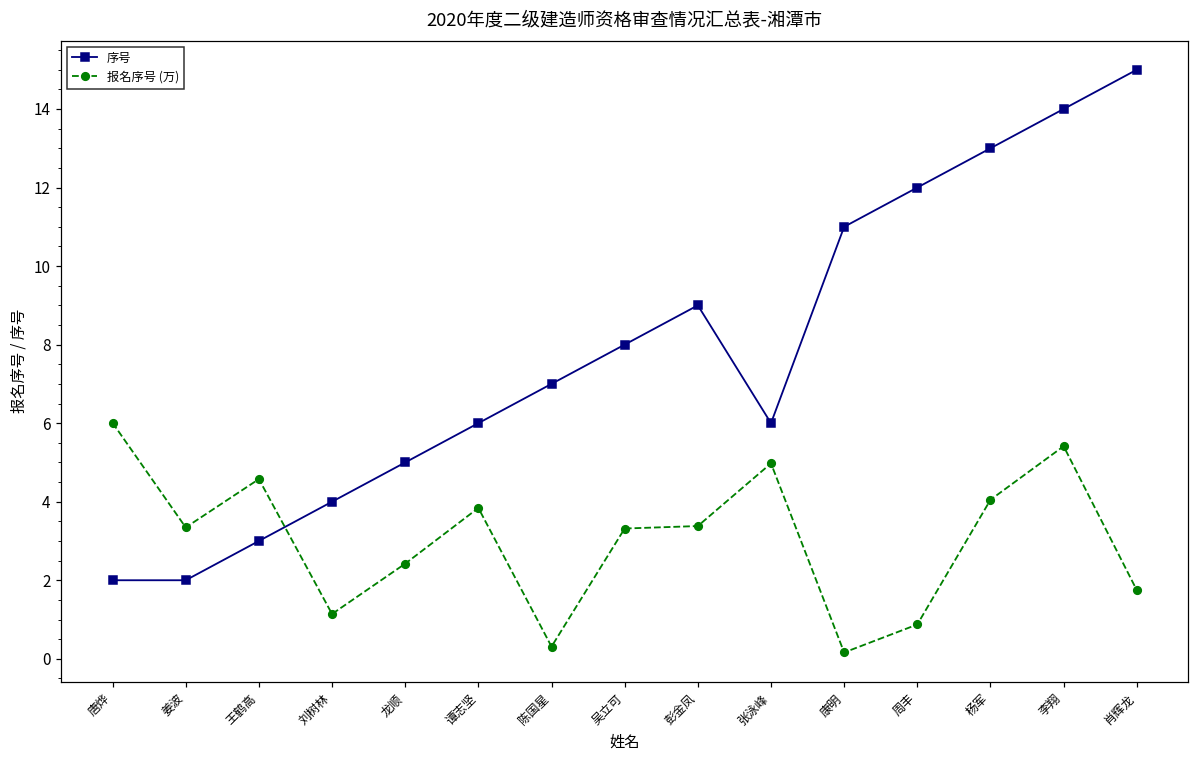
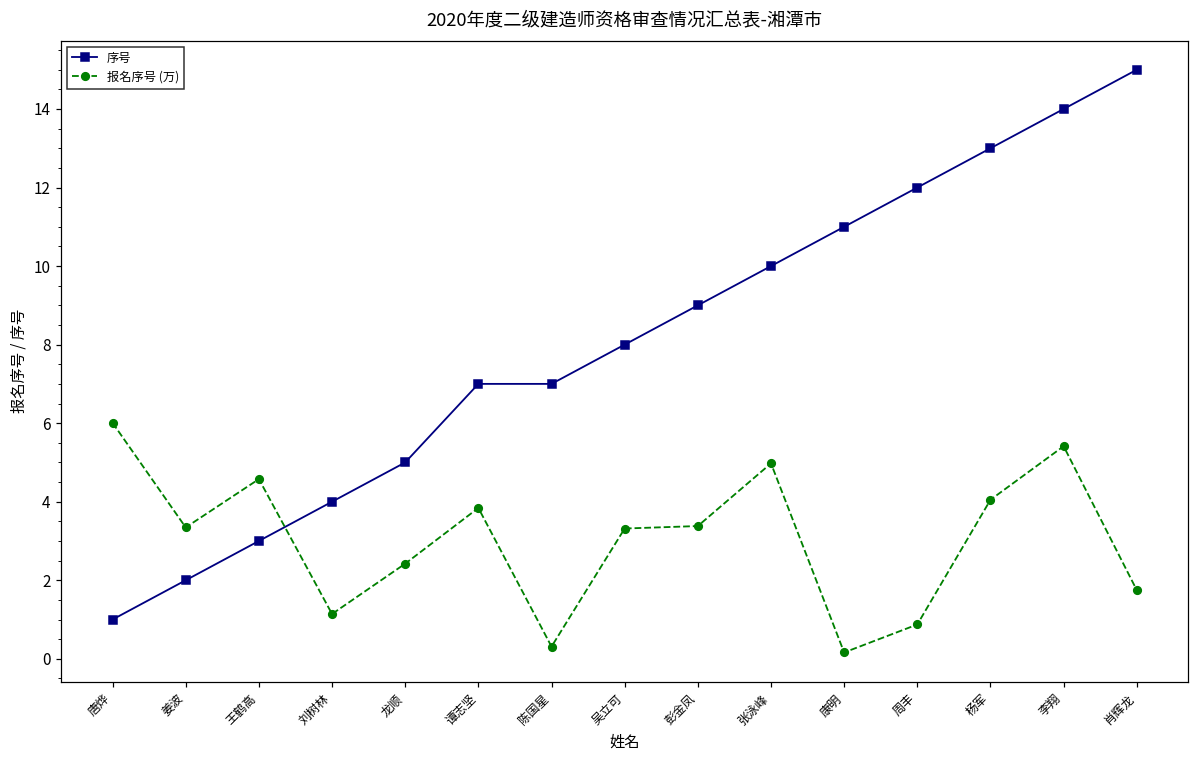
  {
    "序号": {
-     "唐烨": 2,
+     "唐烨": 1,
      "姜波": 2,
      "王鹤高": 3,
      "刘树林": 4,
      "龙顺": 5,
-     "谭志坚": 6,
+     "谭志坚": 7,
      "陈国星": 7,
      "吴立可": 8,
      "彭金凤": 9,
-     "张泳峰": 6,
+     "张泳峰": 10,
      "康明": 11,
      "周丰": 12,
      "杨军": 13,
      "李翔": 14,
      "肖辉龙": 15
    },
    "报名序号 (万)": {
      "唐烨": 6,
      "姜波": 3.3,
      "王鹤高": 4.6,
      "刘树林": 1.1,
      "龙顺": 2.4,
      "谭志坚": 3.8,
      "陈国星": 0.3,
      "吴立可": 3.3,
      "彭金凤": 3.4,
      "张泳峰": 5,
      "康明": 0.2,
      "周丰": 0.9,
      "杨军": 4,
      "李翔": 5.4,
      "肖辉龙": 1.7
    }
  }
